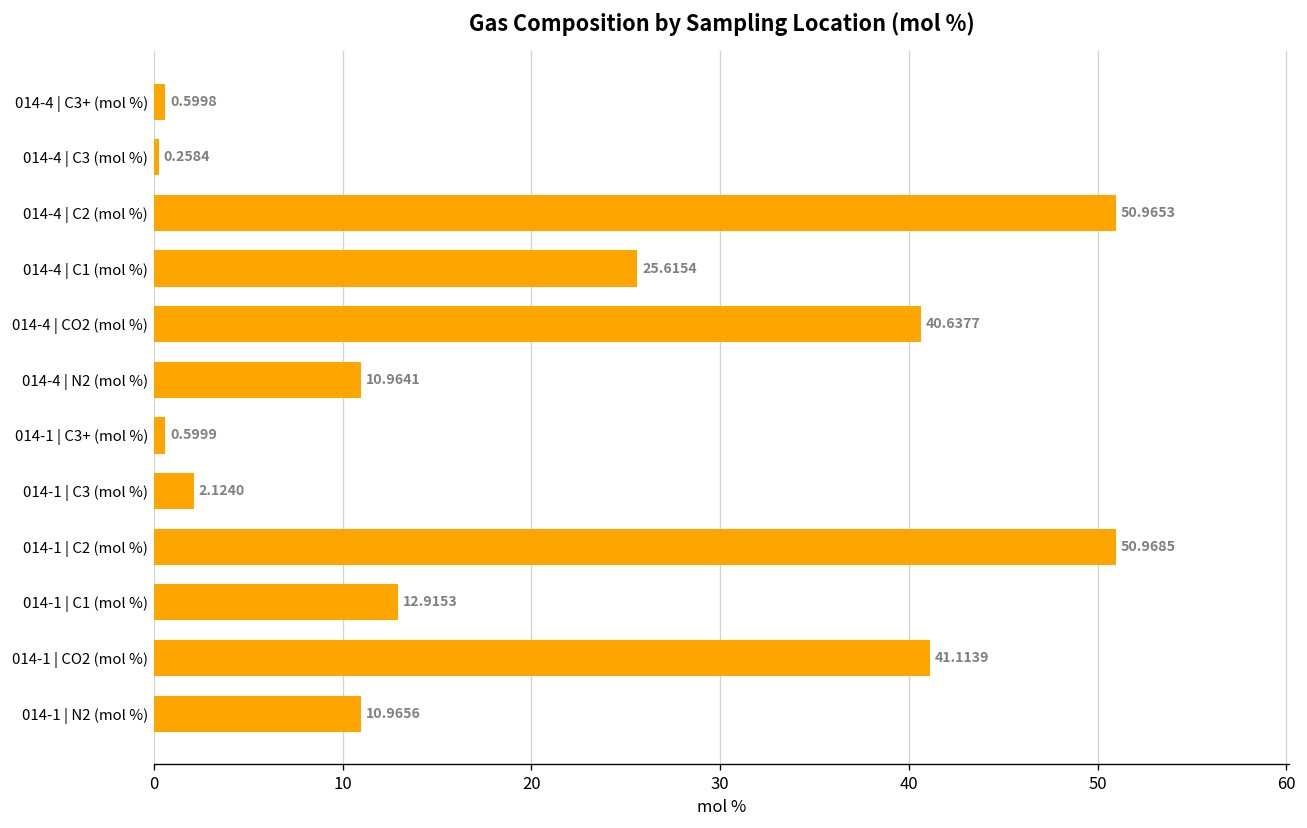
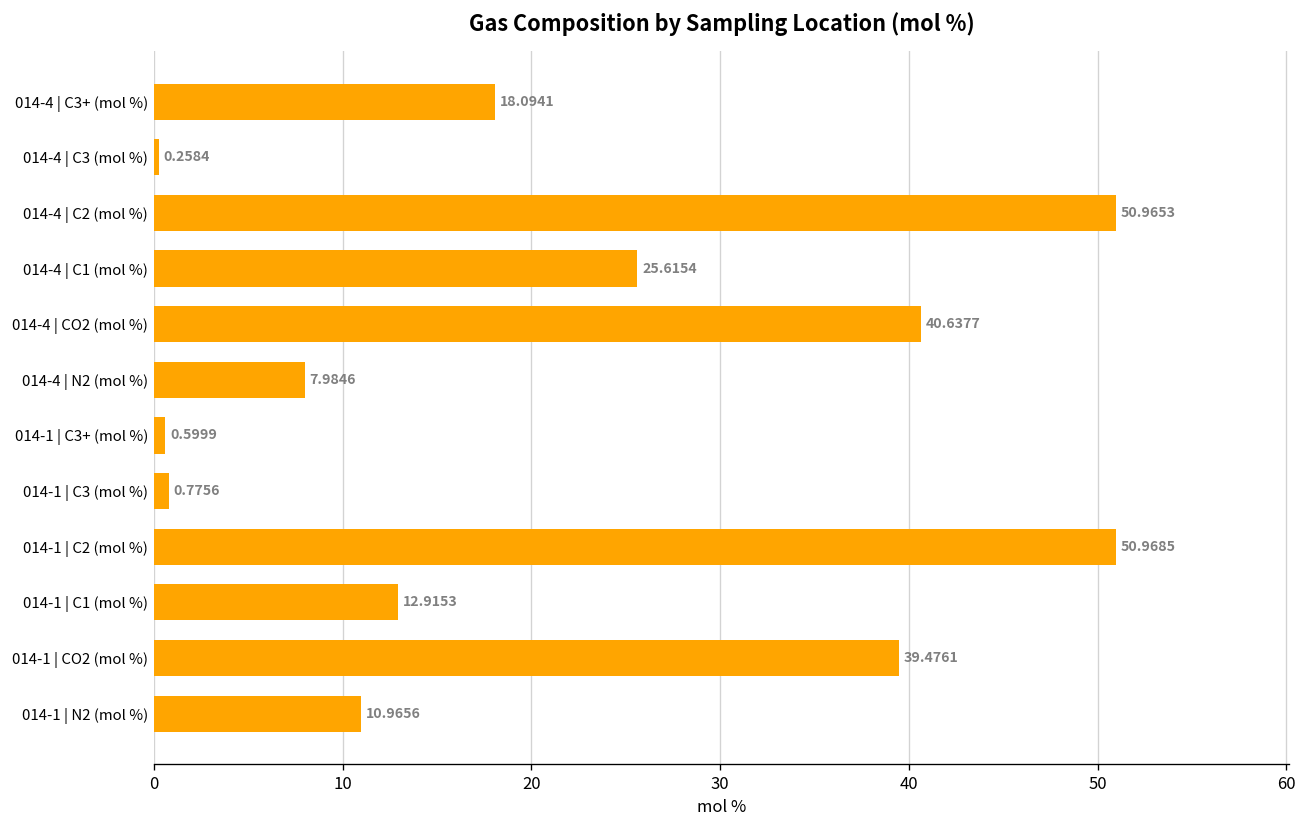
  {
-   "014-4 | C3+ (mol %)": 0.5998,
+   "014-4 | C3+ (mol %)": 18.0941,
    "014-4 | C3 (mol %)": 0.2584,
    "014-4 | C2 (mol %)": 50.9653,
    "014-4 | C1 (mol %)": 25.6154,
    "014-4 | CO2 (mol %)": 40.6377,
-   "014-4 | N2 (mol %)": 10.9641,
+   "014-4 | N2 (mol %)": 7.9846,
    "014-1 | C3+ (mol %)": 0.5999,
-   "014-1 | C3 (mol %)": 2.1240,
+   "014-1 | C3 (mol %)": 0.7756,
    "014-1 | C2 (mol %)": 50.9685,
    "014-1 | C1 (mol %)": 12.9153,
-   "014-1 | CO2 (mol %)": 41.1139,
+   "014-1 | CO2 (mol %)": 39.4761,
    "014-1 | N2 (mol %)": 10.9656
  }
